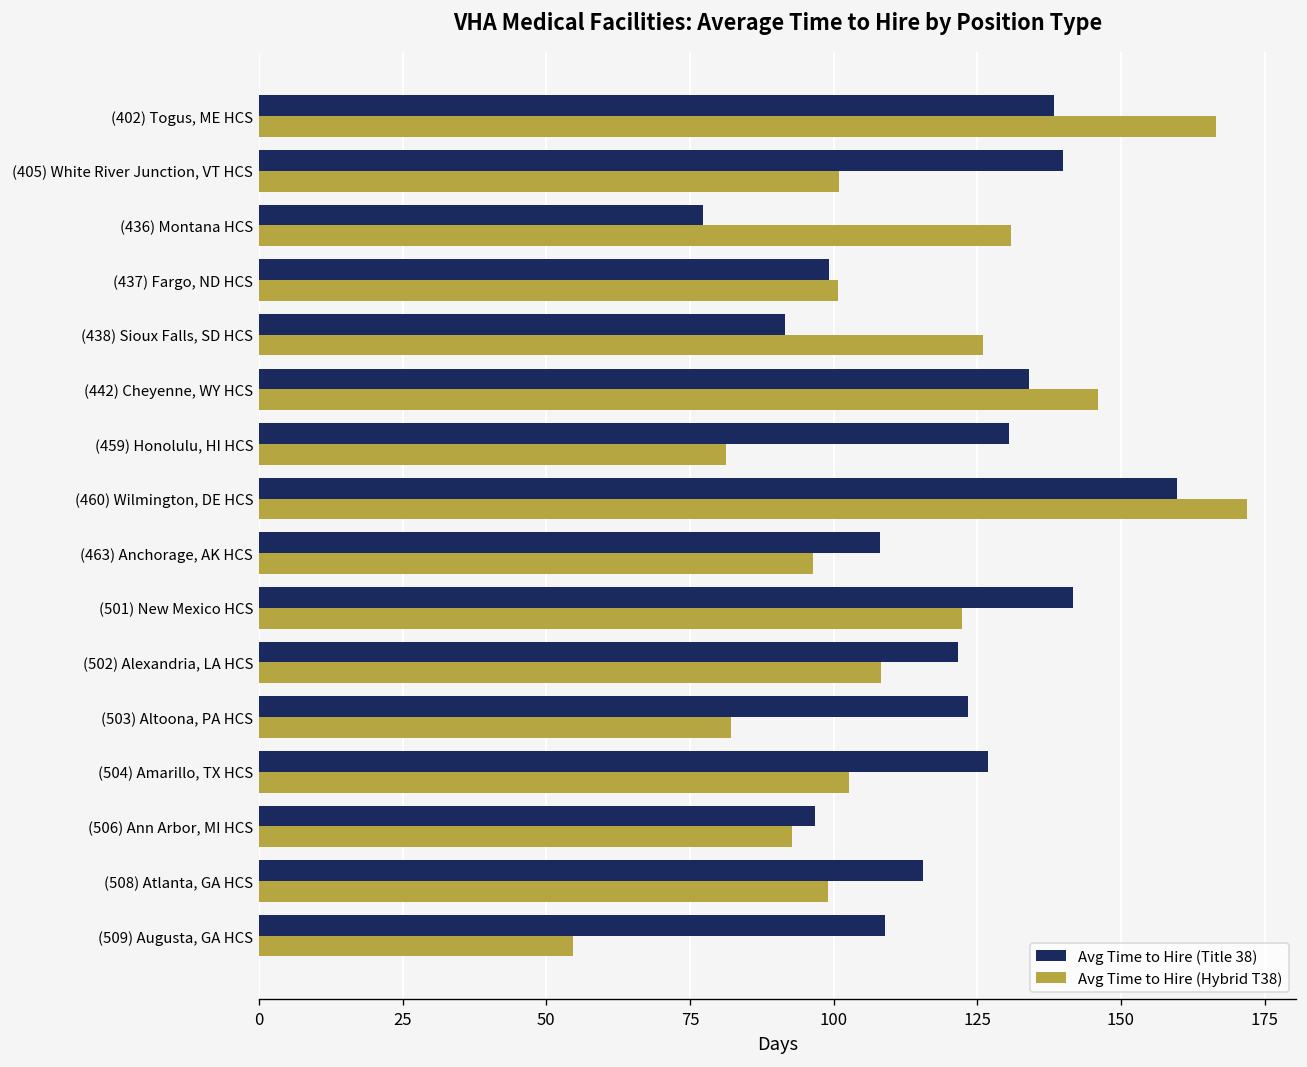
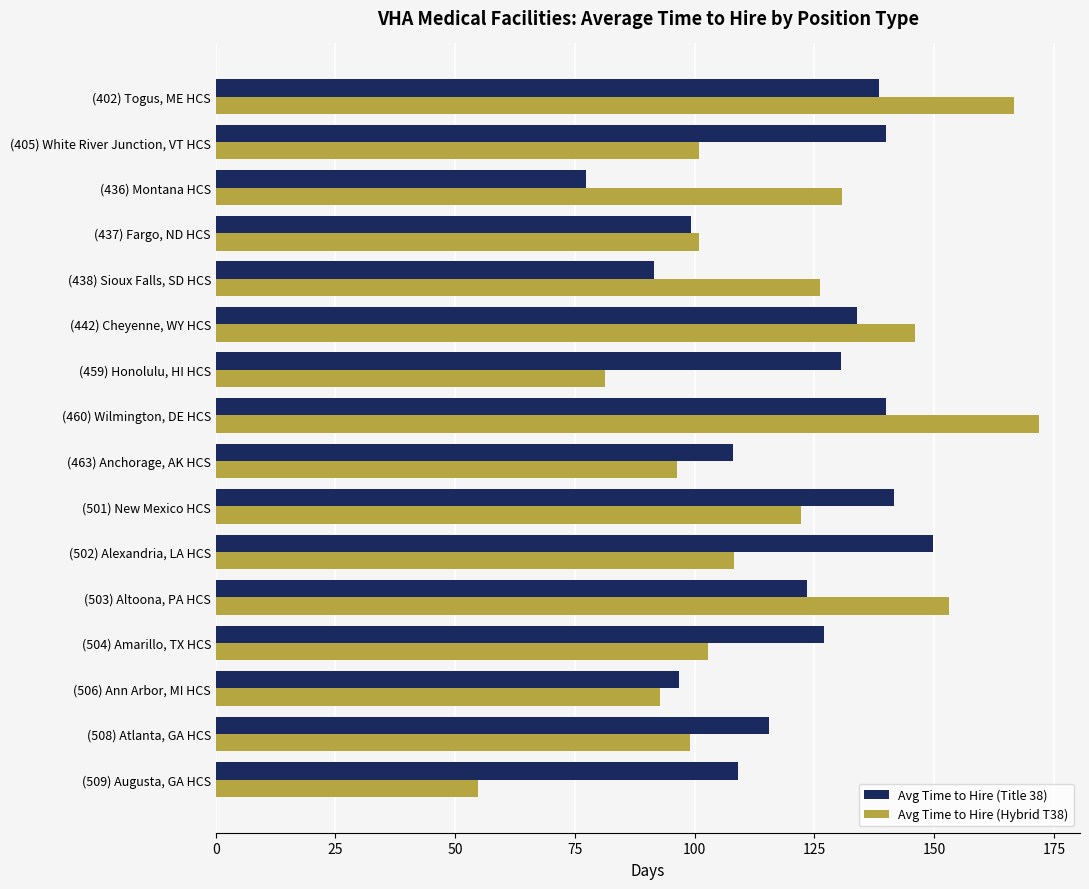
  {
    "Avg Time to Hire (Title 38)": {
      "(402) Togus, ME HCS": 138,
      "(405) White River Junction, VT HCS": 140,
      "(436) Montana HCS": 77,
      "(437) Fargo, ND HCS": 99,
      "(438) Sioux Falls, SD HCS": 91,
      "(442) Cheyenne, WY HCS": 134,
      "(459) Honolulu, HI HCS": 130,
-     "(460) Wilmington, DE HCS": 160,
+     "(460) Wilmington, DE HCS": 140,
      "(463) Anchorage, AK HCS": 108,
      "(501) New Mexico HCS": 142,
-     "(502) Alexandria, LA HCS": 122,
+     "(502) Alexandria, LA HCS": 150,
      "(503) Altoona, PA HCS": 123,
      "(504) Amarillo, TX HCS": 127,
      "(506) Ann Arbor, MI HCS": 97,
      "(508) Atlanta, GA HCS": 116,
      "(509) Augusta, GA HCS": 109
    },
    "Avg Time to Hire (Hybrid T38)": {
      "(402) Togus, ME HCS": 167,
      "(405) White River Junction, VT HCS": 101,
      "(436) Montana HCS": 131,
      "(437) Fargo, ND HCS": 101,
      "(438) Sioux Falls, SD HCS": 126,
      "(442) Cheyenne, WY HCS": 146,
      "(459) Honolulu, HI HCS": 81,
      "(460) Wilmington, DE HCS": 172,
      "(463) Anchorage, AK HCS": 96,
      "(501) New Mexico HCS": 122,
      "(502) Alexandria, LA HCS": 108,
-     "(503) Altoona, PA HCS": 82,
+     "(503) Altoona, PA HCS": 153,
      "(504) Amarillo, TX HCS": 103,
      "(506) Ann Arbor, MI HCS": 93,
      "(508) Atlanta, GA HCS": 99,
      "(509) Augusta, GA HCS": 55
    }
  }
